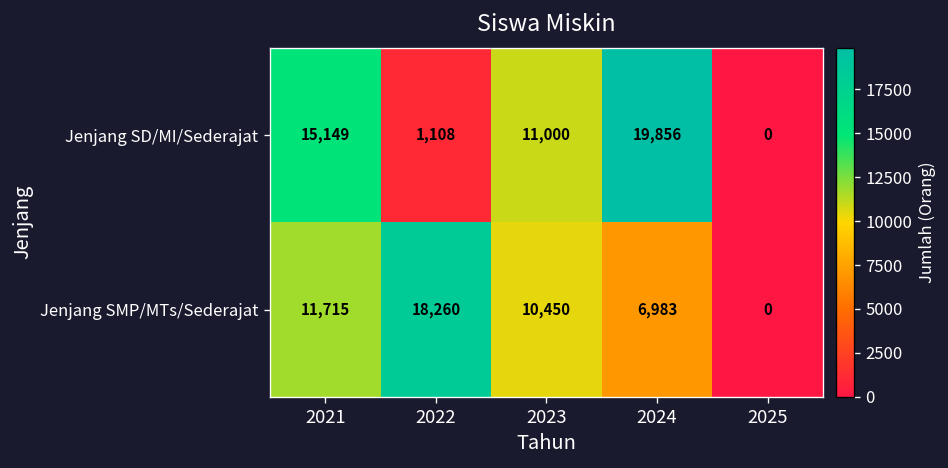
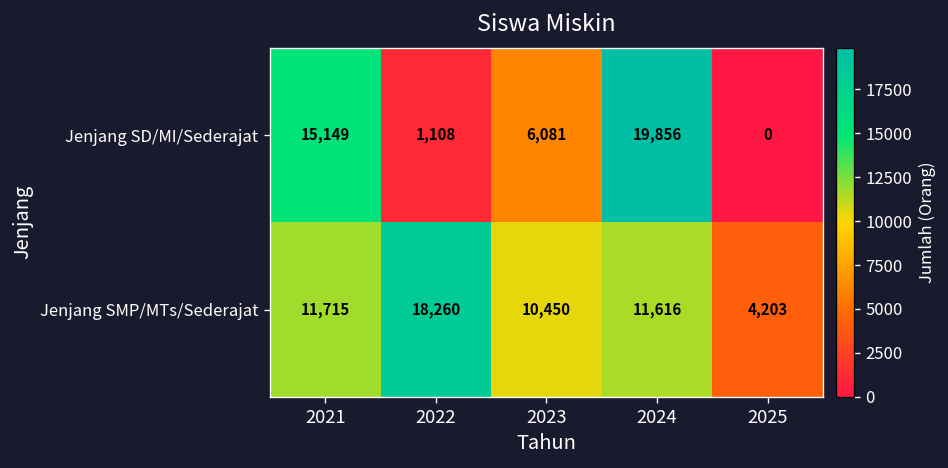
  {
    "Jenjang SD/MI/Sederajat": {
      "2021": "15,149",
      "2022": "1,108",
-     "2023": "11,000",
+     "2023": "6,081",
      "2024": "19,856",
      "2025": "0"
    },
    "Jenjang SMP/MTs/Sederajat": {
      "2021": "11,715",
      "2022": "18,260",
      "2023": "10,450",
-     "2024": "6,983",
-     "2025": "0"
+     "2024": "11,616",
+     "2025": "4,203"
    }
  }
